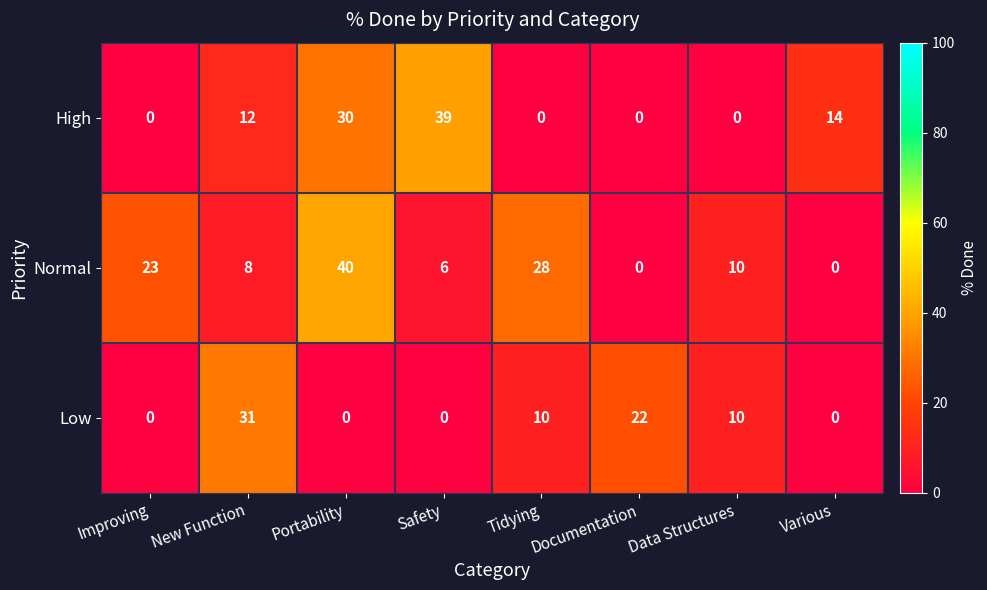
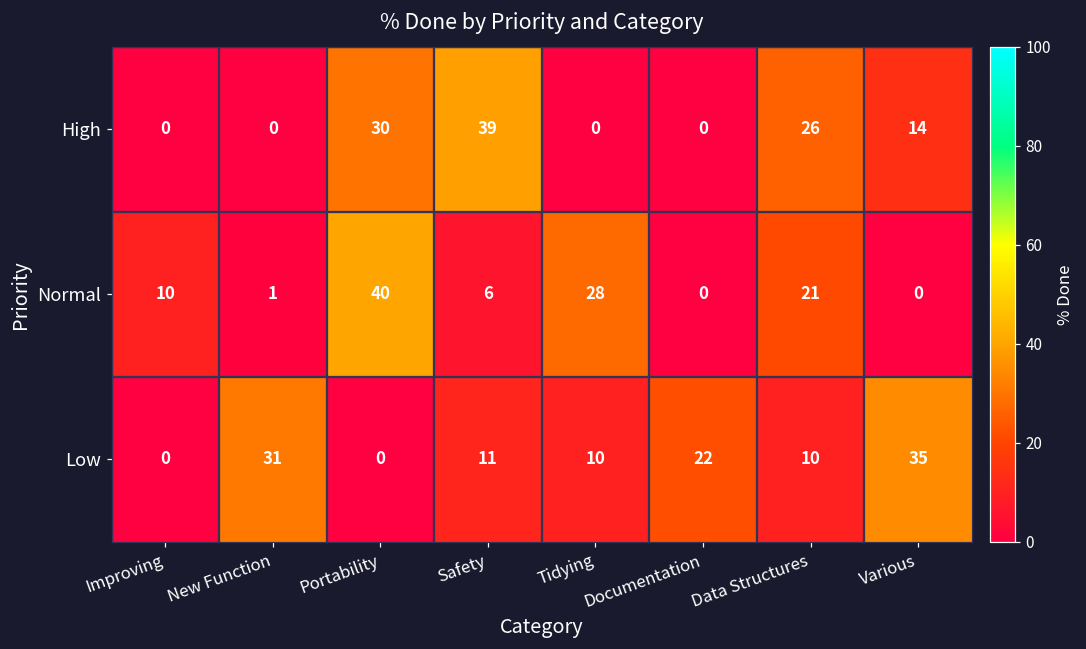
  {
    "High": {
      "Improving": 0,
-     "New Function": 12,
+     "New Function": 0,
      "Portability": 30,
      "Safety": 39,
      "Tidying": 0,
      "Documentation": 0,
-     "Data Structures": 0,
+     "Data Structures": 26,
      "Various": 14
    },
    "Normal": {
-     "Improving": 23,
-     "New Function": 8,
+     "Improving": 10,
+     "New Function": 1,
      "Portability": 40,
      "Safety": 6,
      "Tidying": 28,
      "Documentation": 0,
-     "Data Structures": 10,
+     "Data Structures": 21,
      "Various": 0
    },
    "Low": {
      "Improving": 0,
      "New Function": 31,
      "Portability": 0,
-     "Safety": 0,
+     "Safety": 11,
      "Tidying": 10,
      "Documentation": 22,
      "Data Structures": 10,
-     "Various": 0
+     "Various": 35
    }
  }
